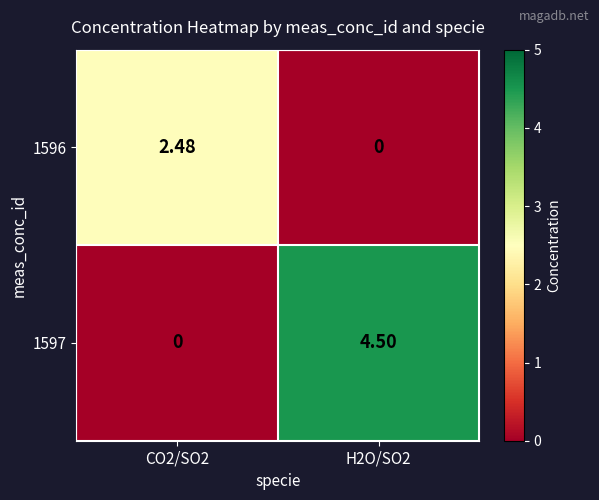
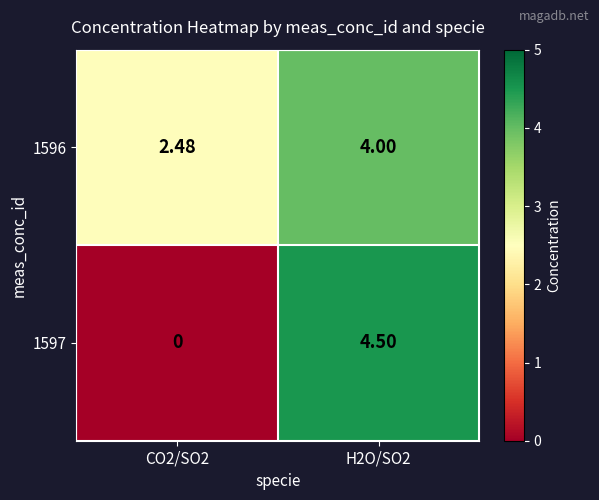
  {
    "1596": {
      "CO2/SO2": 2.48,
-     "H2O/SO2": 0
+     "H2O/SO2": 4.00
    },
    "1597": {
      "CO2/SO2": 0,
      "H2O/SO2": 4.50
    }
  }
